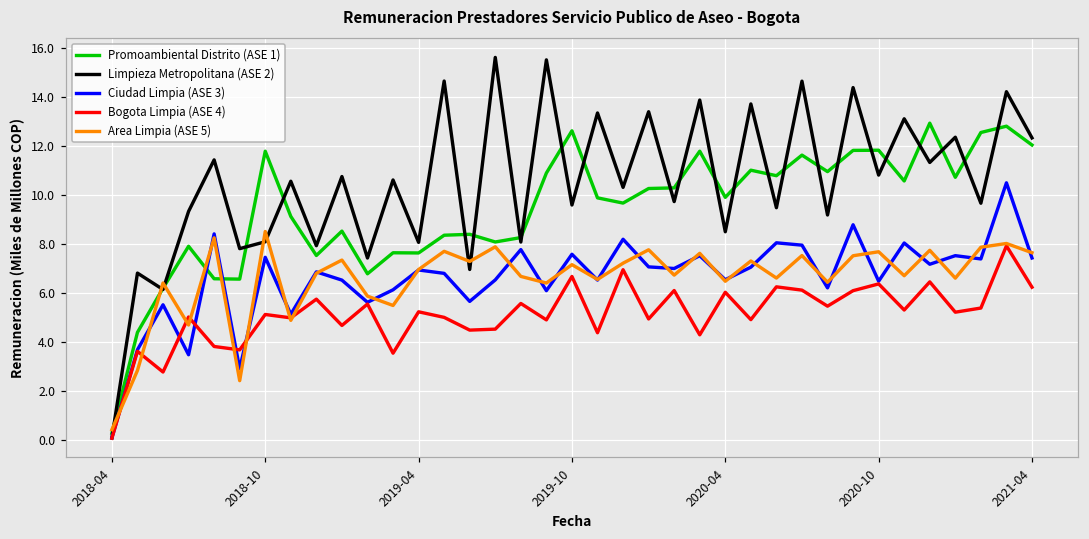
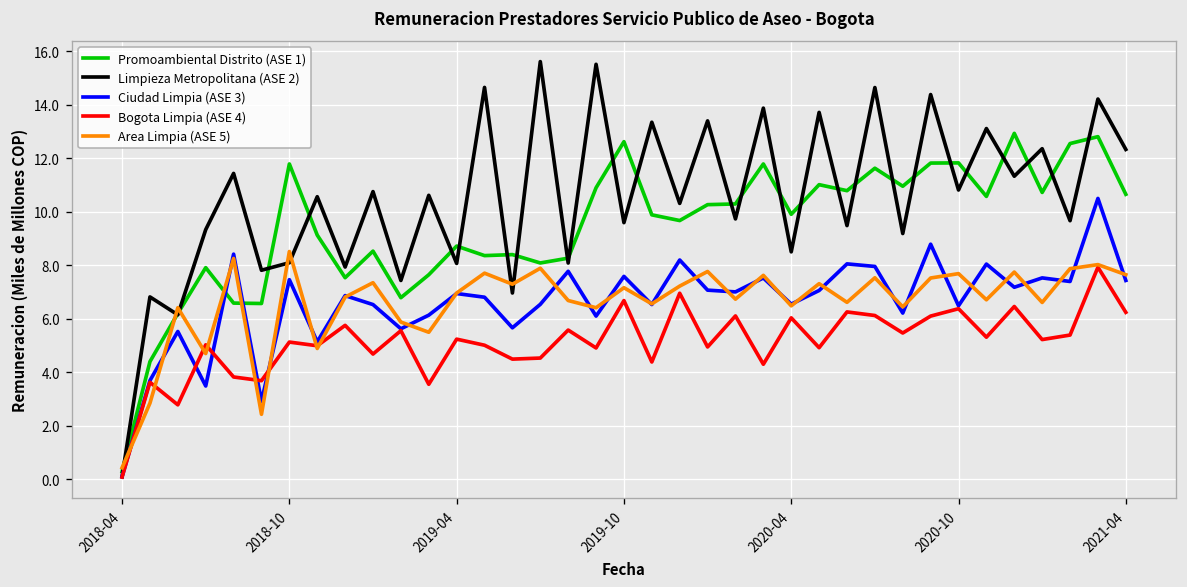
  {
    "Promoambiental Distrito (ASE 1)": {
      "2018-04": 0.3,
      "2018-10": 11.8,
-     "2019-04": 7.6,
+     "2019-04": 8.7,
      "2019-10": 12.6,
      "2020-04": 9.9,
      "2020-10": 11.8,
-     "2021-04": 12.0
+     "2021-04": 10.6
    },
    "Limpieza Metropolitana (ASE 2)": {
      "2018-10": 8.1,
      "2019-04": 8.1,
      "2019-10": 9.6,
      "2020-04": 8.5,
      "2020-10": 10.8,
      "2021-04": 12.3
    },
    "Ciudad Limpia (ASE 3)": {
      "2018-10": 7.5,
      "2019-10": 7.6,
      "2020-10": 6.5,
      "2021-04": 7.4
    },
    "Bogota Limpia (ASE 4)": {
      "2018-10": 5.1,
      "2019-04": 5.2,
      "2019-10": 6.7,
      "2020-04": 6.0,
      "2020-10": 6.4,
      "2021-04": 6.2
    },
    "Area Limpia (ASE 5)": {
      "2018-04": 0.4,
      "2018-10": 8.5,
      "2019-10": 7.2,
      "2020-10": 7.7,
      "2021-04": 7.6
    }
  }
